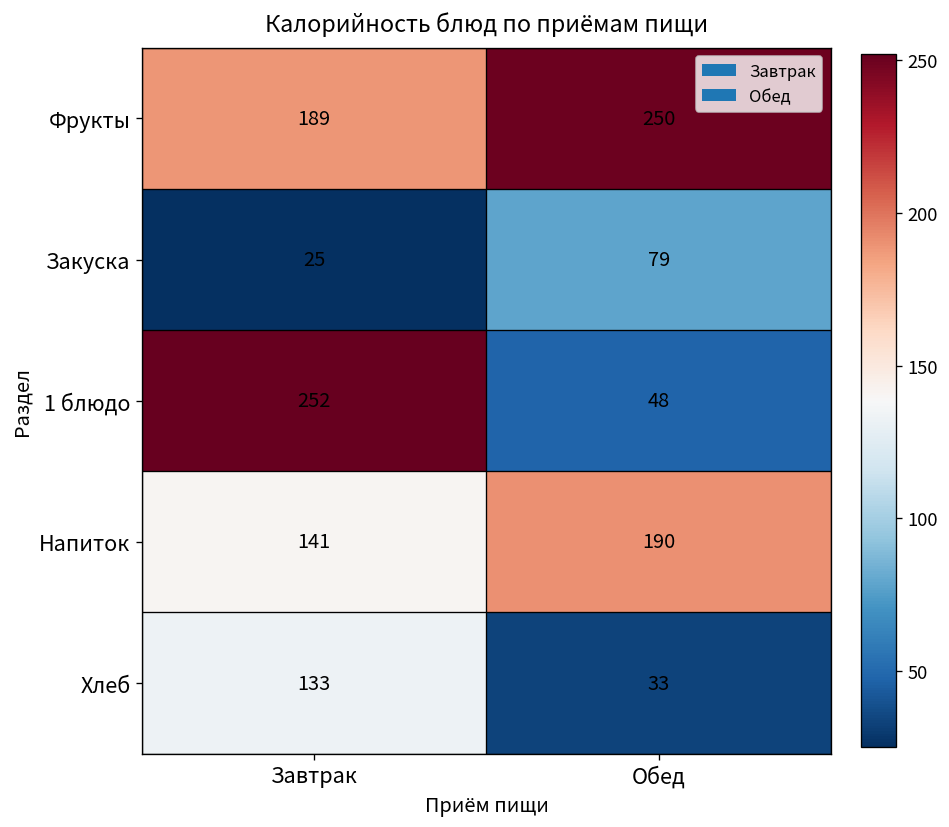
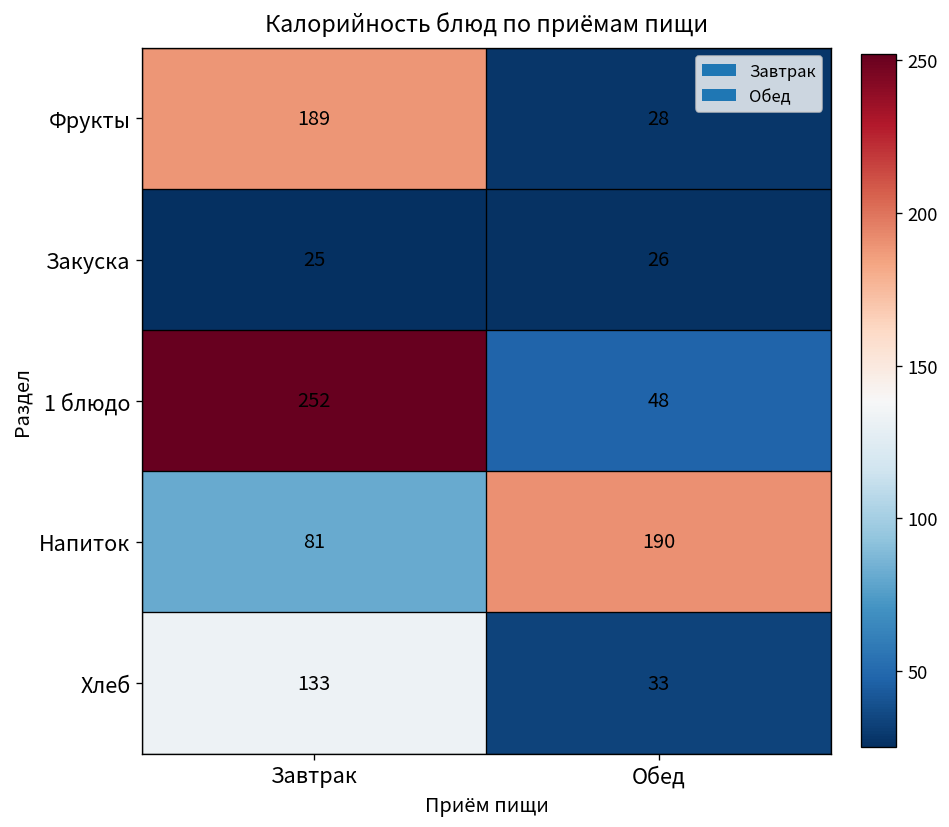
  {
    "Фрукты": {
      "Завтрак": 189,
-     "Обед": 250
+     "Обед": 28
    },
    "Закуска": {
      "Завтрак": 25,
-     "Обед": 79
+     "Обед": 26
    },
    "1 блюдо": {
      "Завтрак": 252,
      "Обед": 48
    },
    "Напиток": {
-     "Завтрак": 141,
+     "Завтрак": 81,
      "Обед": 190
    },
    "Хлеб": {
      "Завтрак": 133,
      "Обед": 33
    }
  }
